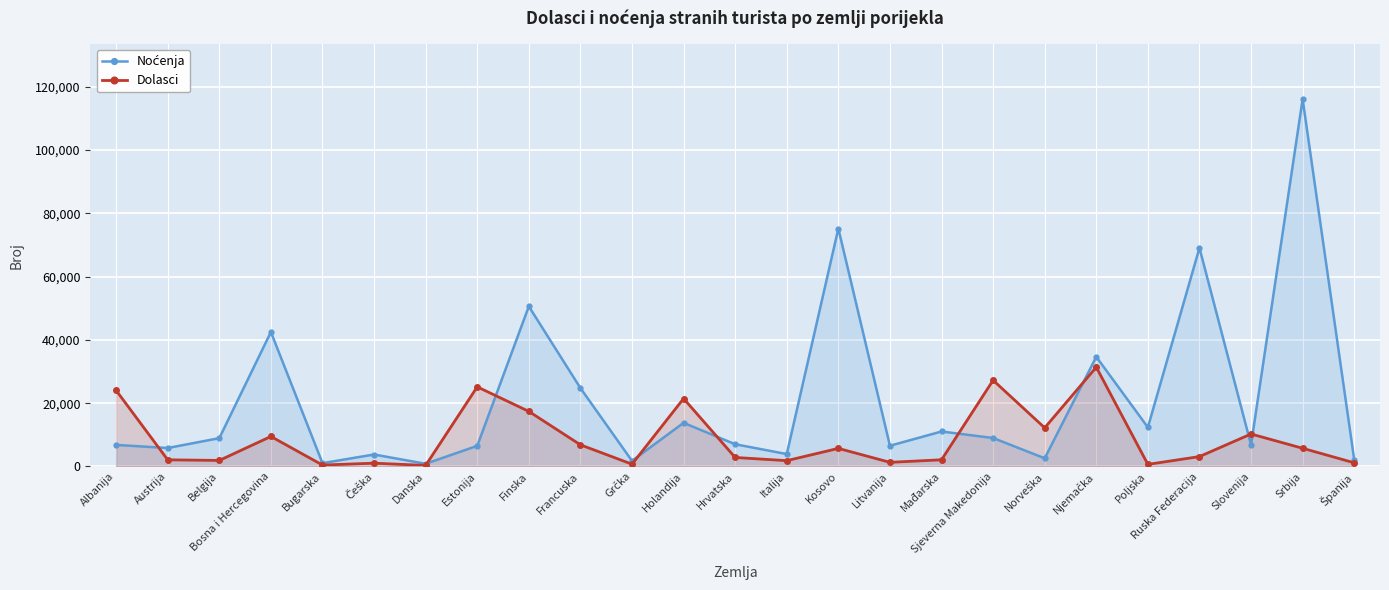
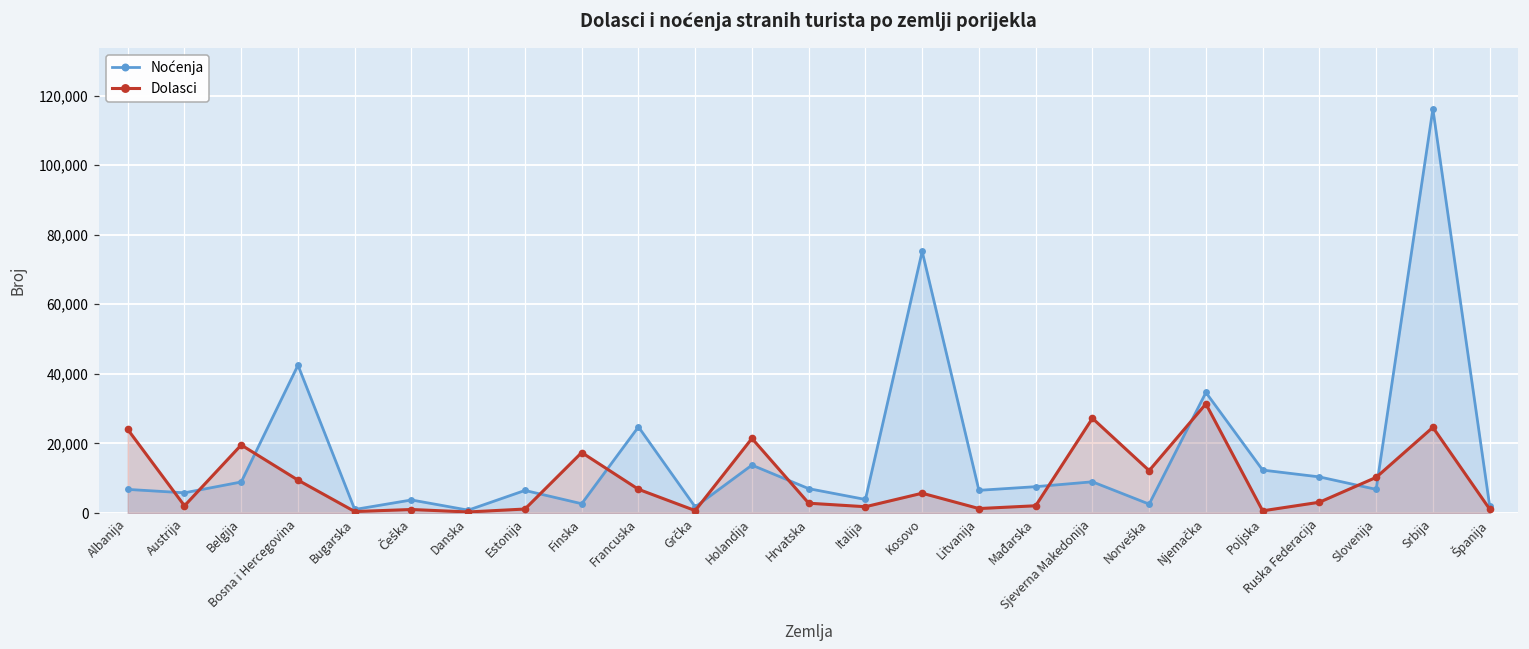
  {
    "Noćenja": {
      "Albanija": "7,000",
      "Austrija": "6,000",
      "Belgija": "9,000",
      "Bosna i Hercegovina": "42,000",
      "Češka": "4,000",
      "Estonija": "7,000",
-     "Finska": "51,000",
+     "Finska": "3,000",
      "Francuska": "25,000",
      "Grčka": "2,000",
      "Holandija": "14,000",
      "Hrvatska": "7,000",
      "Italija": "4,000",
      "Kosovo": "75,000",
      "Litvanija": "7,000",
-     "Mađarska": "11,000",
+     "Mađarska": "8,000",
      "Sjeverna Makedonija": "9,000",
      "Norveška": "3,000",
      "Njemačka": "35,000",
      "Poljska": "12,000",
-     "Ruska Federacija": "69,000",
+     "Ruska Federacija": "10,000",
      "Slovenija": "7,000",
      "Srbija": "116,000",
      "Španija": "2,000"
    },
    "Dolasci": {
      "Albanija": "24,000",
      "Austrija": "2,000",
-     "Belgija": "2,000",
+     "Belgija": "20,000",
      "Bosna i Hercegovina": "9,000",
      "Češka": "1,000",
-     "Estonija": "25,000",
+     "Estonija": "1,000",
      "Finska": "17,000",
      "Francuska": "7,000",
      "Grčka": "1,000",
      "Holandija": "21,000",
      "Hrvatska": "3,000",
      "Italija": "2,000",
      "Kosovo": "6,000",
      "Litvanija": "1,000",
      "Mađarska": "2,000",
      "Sjeverna Makedonija": "27,000",
      "Norveška": "12,000",
      "Njemačka": "31,000",
      "Poljska": "1,000",
      "Ruska Federacija": "3,000",
      "Slovenija": "10,000",
-     "Srbija": "6,000",
+     "Srbija": "25,000",
      "Španija": "1,000"
    }
  }
